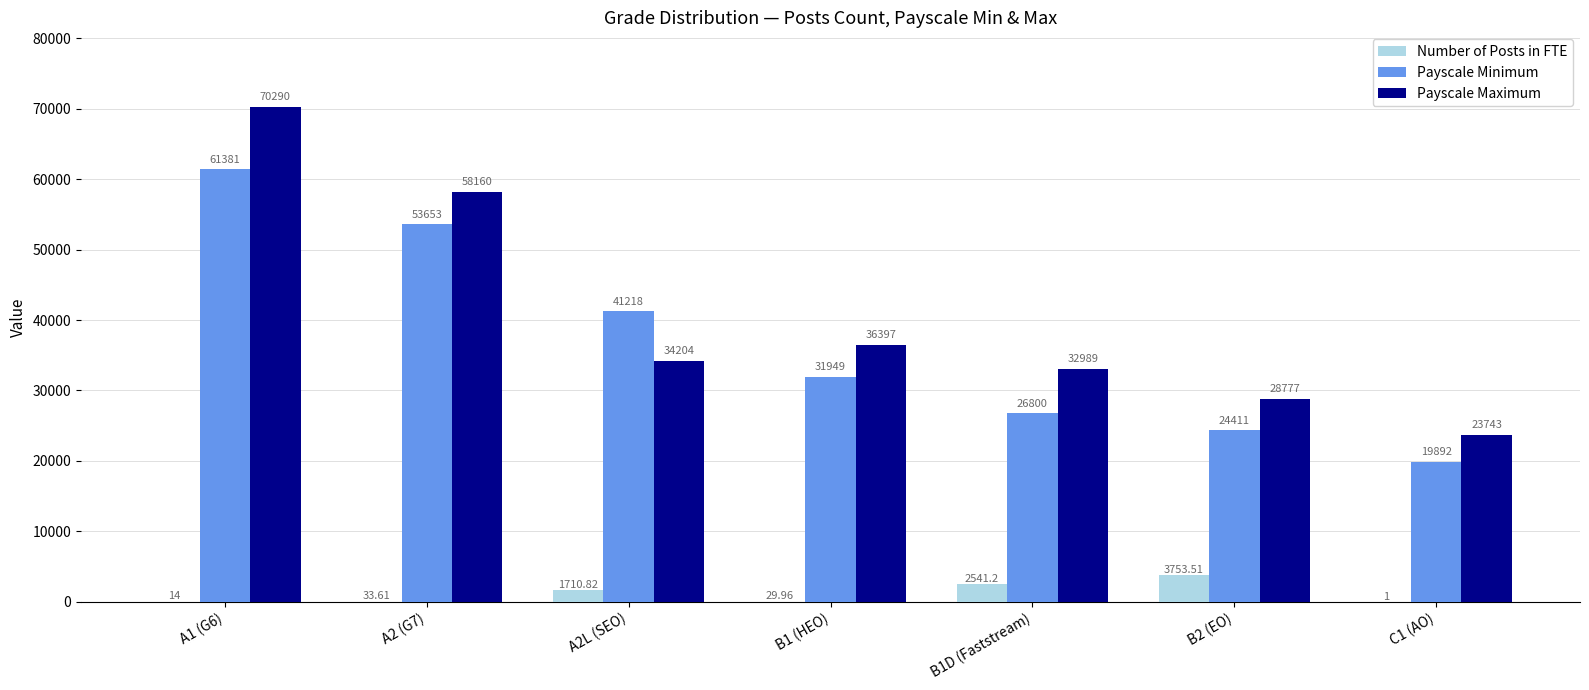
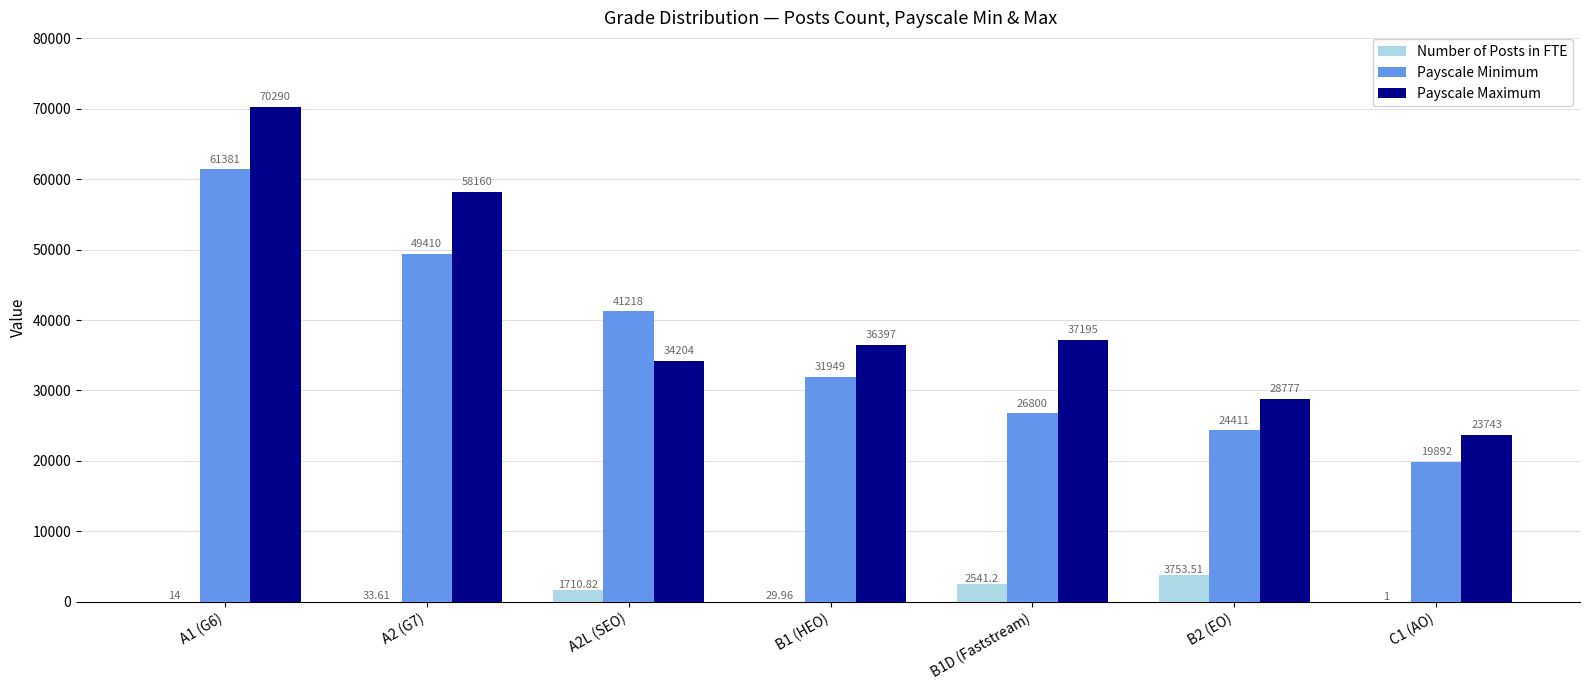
  {
    "Number of Posts in FTE": {
      "A1 (G6)": 14,
      "A2 (G7)": 33.61,
      "A2L (SEO)": 1710.82,
      "B1 (HEO)": 29.96,
      "B1D (Faststream)": 2541.2,
      "B2 (EO)": 3753.51,
      "C1 (AO)": 1
    },
    "Payscale Minimum": {
      "A1 (G6)": 61381,
-     "A2 (G7)": 53653,
+     "A2 (G7)": 49410,
      "A2L (SEO)": 41218,
      "B1 (HEO)": 31949,
      "B1D (Faststream)": 26800,
      "B2 (EO)": 24411,
      "C1 (AO)": 19892
    },
    "Payscale Maximum": {
      "A1 (G6)": 70290,
      "A2 (G7)": 58160,
      "A2L (SEO)": 34204,
      "B1 (HEO)": 36397,
-     "B1D (Faststream)": 32989,
+     "B1D (Faststream)": 37195,
      "B2 (EO)": 28777,
      "C1 (AO)": 23743
    }
  }
